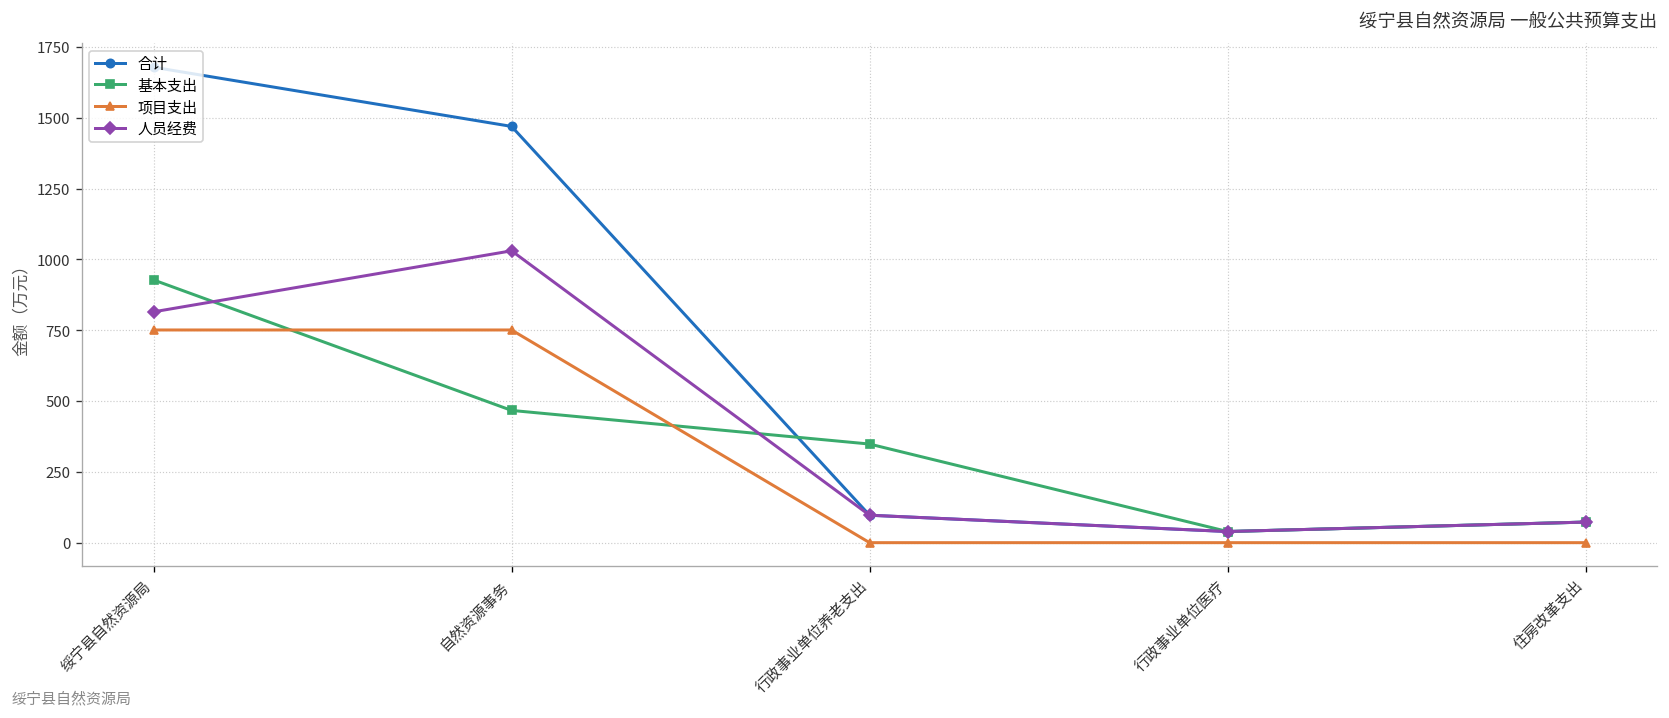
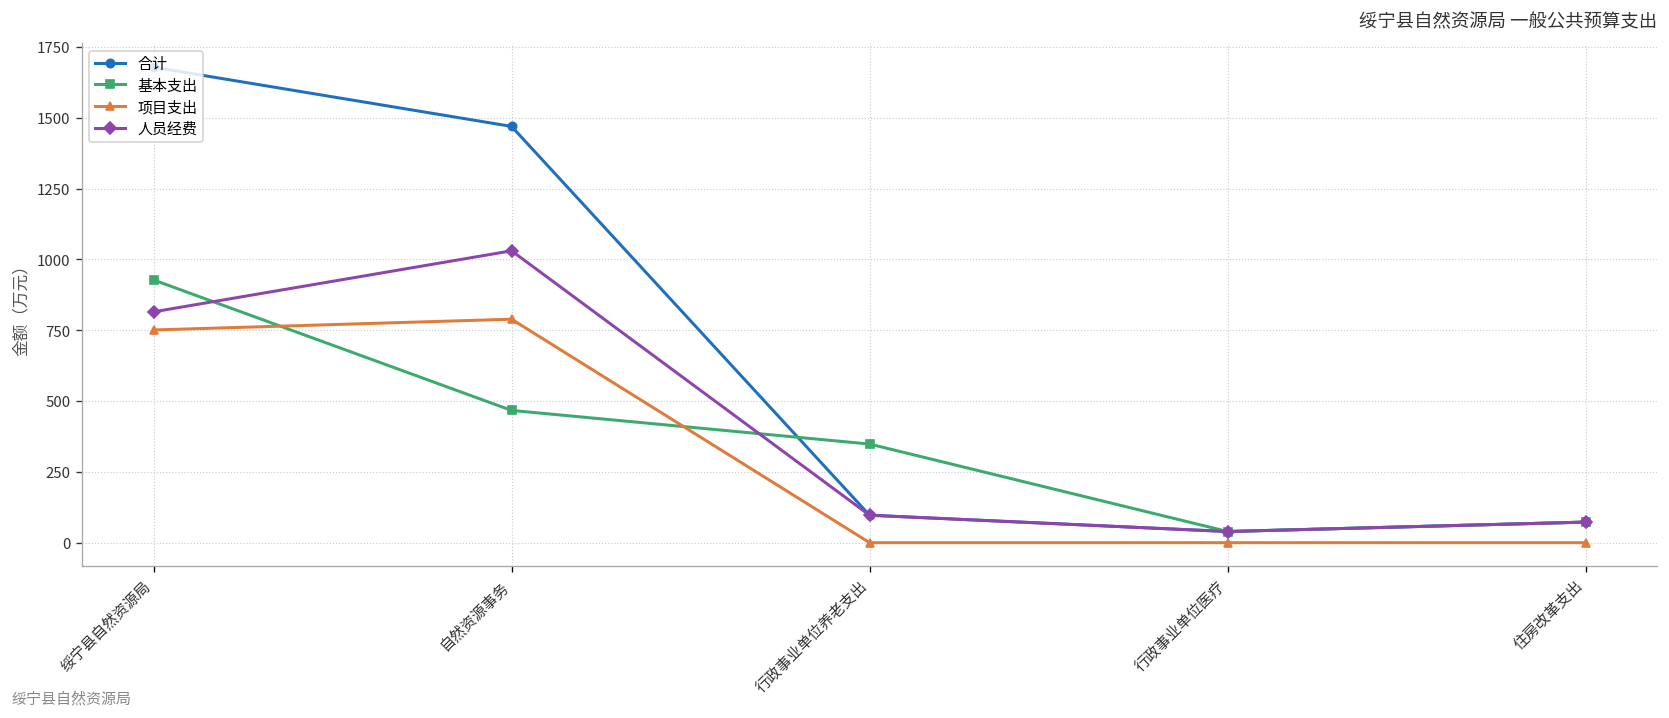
  {
    "合计": {
      "自然资源事务": 1470
    },
    "基本支出": {
      "绥宁县自然资源局": 930,
      "自然资源事务": 470,
      "行政事业单位养老支出": 350
    },
    "项目支出": {
      "绥宁县自然资源局": 750,
-     "自然资源事务": 750,
+     "自然资源事务": 790,
      "行政事业单位养老支出": 0,
      "行政事业单位医疗": 0,
      "住房改革支出": 0
    },
    "人员经费": {
      "绥宁县自然资源局": 820,
      "自然资源事务": 1030
    }
  }
